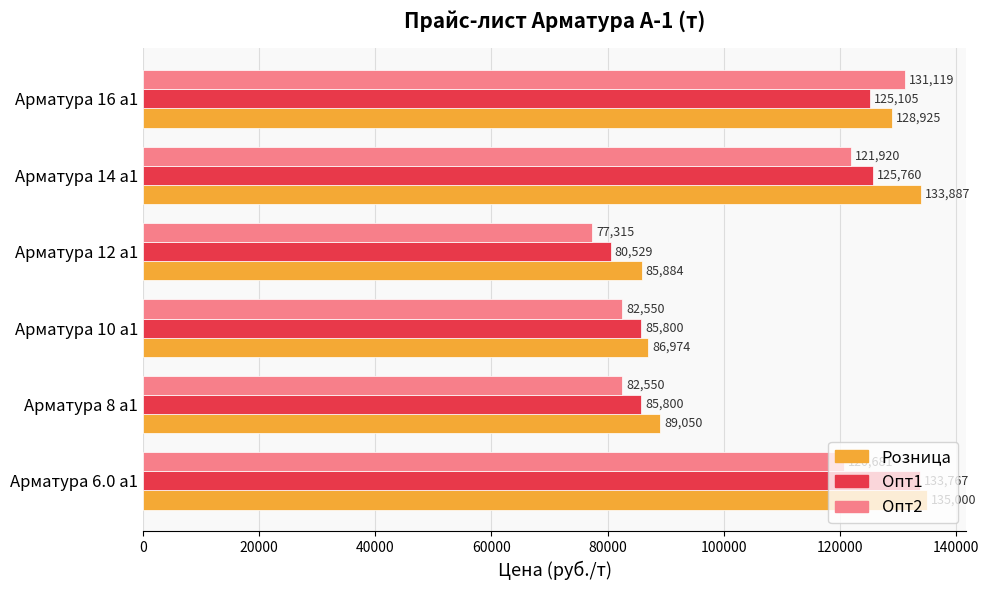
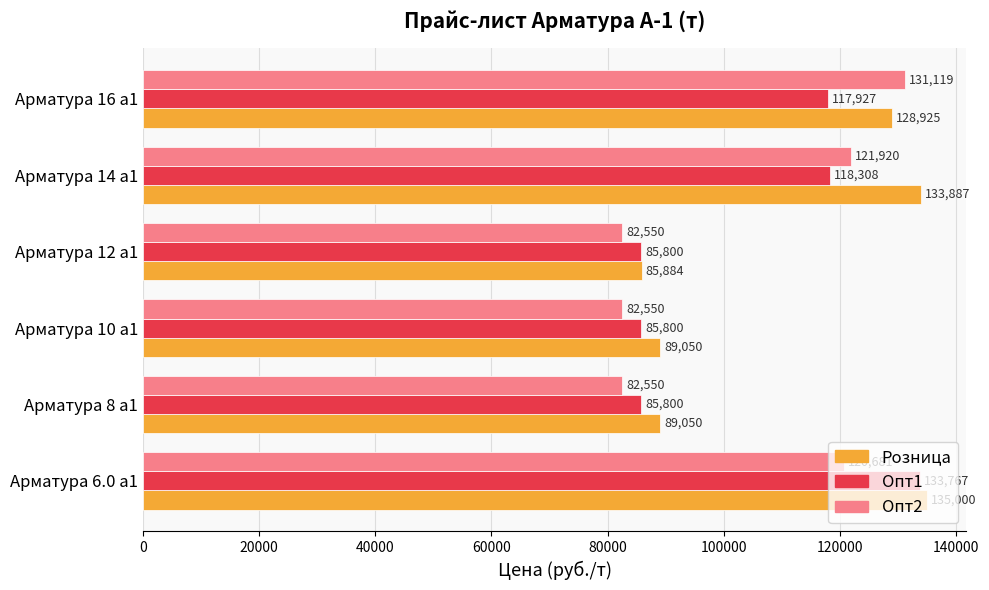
  {
    "Розница": {
      "Арматура 16 а1": "128,925",
      "Арматура 14 а1": "133,887",
      "Арматура 12 а1": "85,884",
-     "Арматура 10 а1": "86,974",
+     "Арматура 10 а1": "89,050",
      "Арматура 8 а1": "89,050"
    },
    "Опт1": {
-     "Арматура 16 а1": "125,105",
-     "Арматура 14 а1": "125,760",
-     "Арматура 12 а1": "80,529",
+     "Арматура 16 а1": "117,927",
+     "Арматура 14 а1": "118,308",
+     "Арматура 12 а1": "85,800",
      "Арматура 10 а1": "85,800",
      "Арматура 8 а1": "85,800"
    },
    "Опт2": {
      "Арматура 16 а1": "131,119",
      "Арматура 14 а1": "121,920",
-     "Арматура 12 а1": "77,315",
+     "Арматура 12 а1": "82,550",
      "Арматура 10 а1": "82,550",
      "Арматура 8 а1": "82,550"
    }
  }
